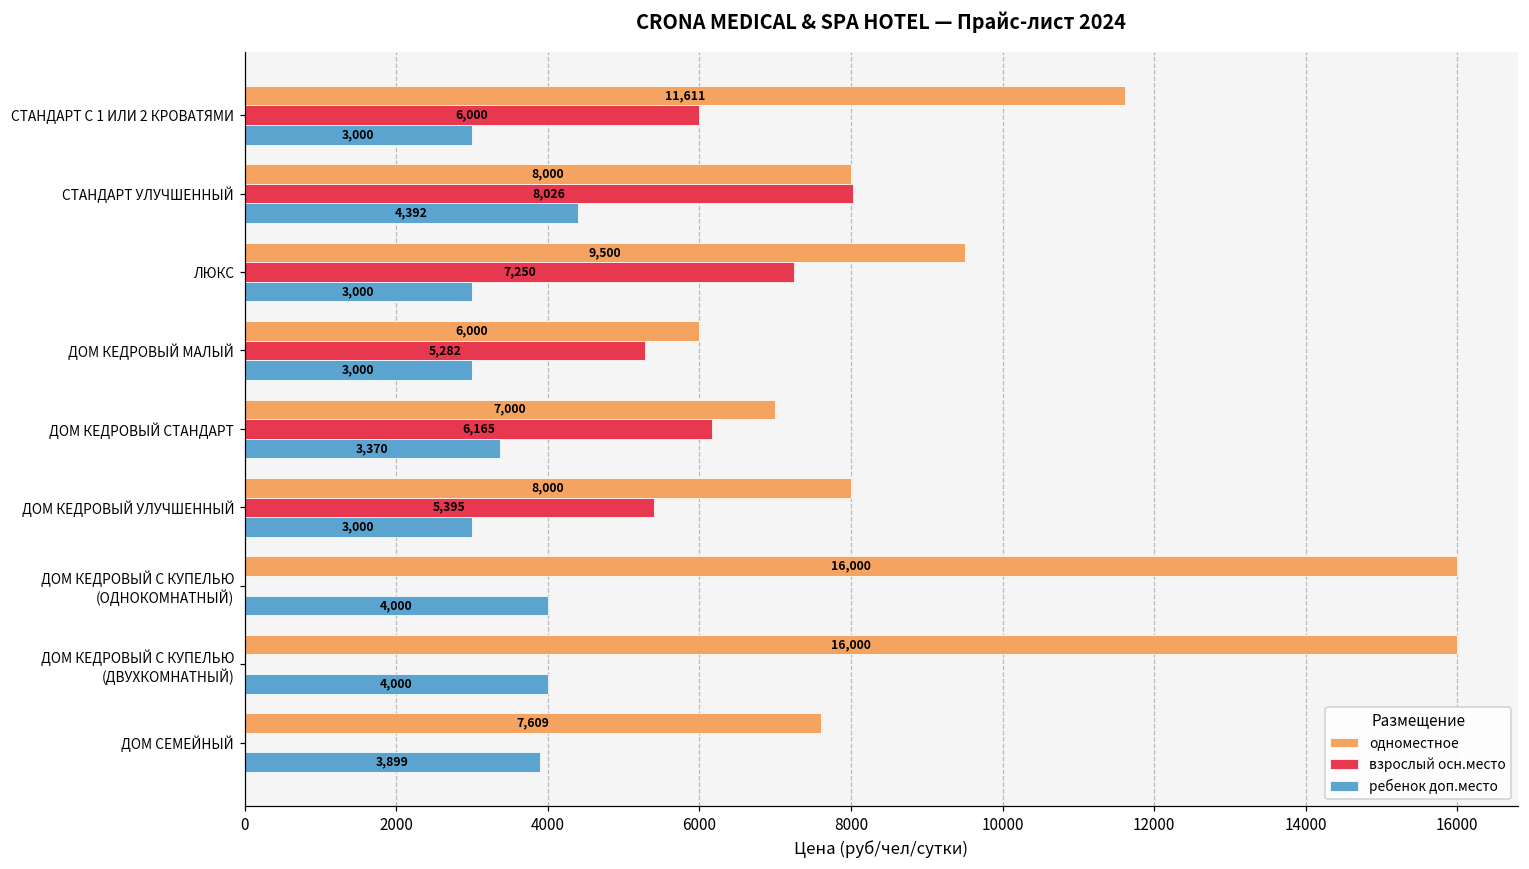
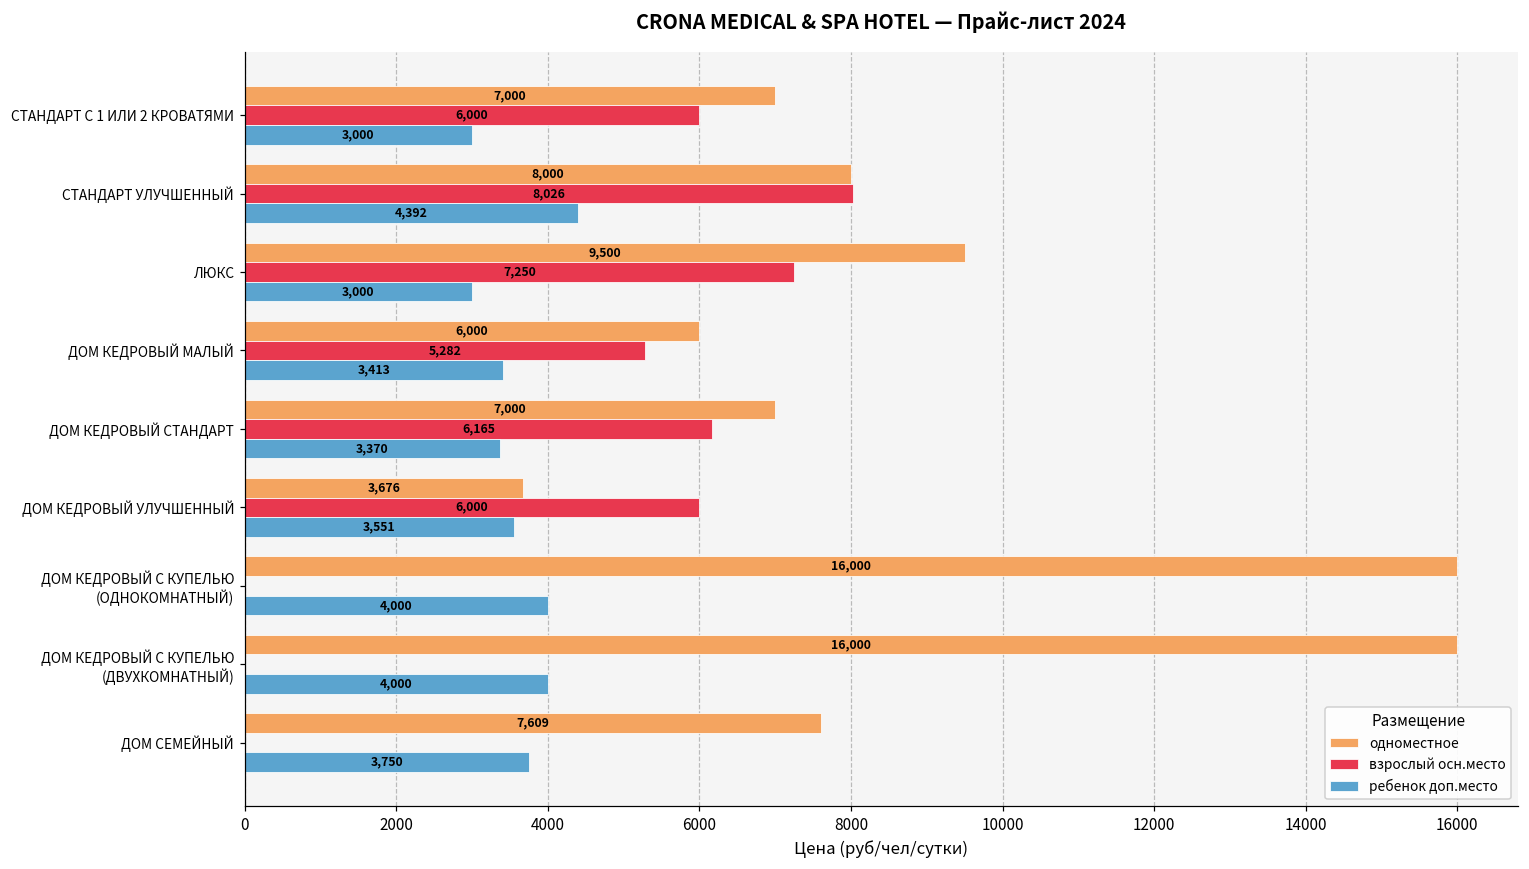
  {
    "одноместное": {
-     "СТАНДАРТ С 1 ИЛИ 2 КРОВАТЯМИ": "11,611",
+     "СТАНДАРТ С 1 ИЛИ 2 КРОВАТЯМИ": "7,000",
      "СТАНДАРТ УЛУЧШЕННЫЙ": "8,000",
      "ЛЮКС": "9,500",
      "ДОМ КЕДРОВЫЙ МАЛЫЙ": "6,000",
      "ДОМ КЕДРОВЫЙ СТАНДАРТ": "7,000",
-     "ДОМ КЕДРОВЫЙ УЛУЧШЕННЫЙ": "8,000",
+     "ДОМ КЕДРОВЫЙ УЛУЧШЕННЫЙ": "3,676",
      "ДОМ КЕДРОВЫЙ С КУПЕЛЬЮ (ОДНОКОМНАТНЫЙ)": "16,000",
      "ДОМ КЕДРОВЫЙ С КУПЕЛЬЮ (ДВУХКОМНАТНЫЙ)": "16,000",
      "ДОМ СЕМЕЙНЫЙ": "7,609"
    },
    "взрослый осн.место": {
      "СТАНДАРТ С 1 ИЛИ 2 КРОВАТЯМИ": "6,000",
      "СТАНДАРТ УЛУЧШЕННЫЙ": "8,026",
      "ЛЮКС": "7,250",
      "ДОМ КЕДРОВЫЙ МАЛЫЙ": "5,282",
      "ДОМ КЕДРОВЫЙ СТАНДАРТ": "6,165",
-     "ДОМ КЕДРОВЫЙ УЛУЧШЕННЫЙ": "5,395"
+     "ДОМ КЕДРОВЫЙ УЛУЧШЕННЫЙ": "6,000"
    },
    "ребенок доп.место": {
      "СТАНДАРТ С 1 ИЛИ 2 КРОВАТЯМИ": "3,000",
      "СТАНДАРТ УЛУЧШЕННЫЙ": "4,392",
      "ЛЮКС": "3,000",
-     "ДОМ КЕДРОВЫЙ МАЛЫЙ": "3,000",
+     "ДОМ КЕДРОВЫЙ МАЛЫЙ": "3,413",
      "ДОМ КЕДРОВЫЙ СТАНДАРТ": "3,370",
-     "ДОМ КЕДРОВЫЙ УЛУЧШЕННЫЙ": "3,000",
+     "ДОМ КЕДРОВЫЙ УЛУЧШЕННЫЙ": "3,551",
      "ДОМ КЕДРОВЫЙ С КУПЕЛЬЮ (ОДНОКОМНАТНЫЙ)": "4,000",
      "ДОМ КЕДРОВЫЙ С КУПЕЛЬЮ (ДВУХКОМНАТНЫЙ)": "4,000",
-     "ДОМ СЕМЕЙНЫЙ": "3,899"
+     "ДОМ СЕМЕЙНЫЙ": "3,750"
    }
  }
